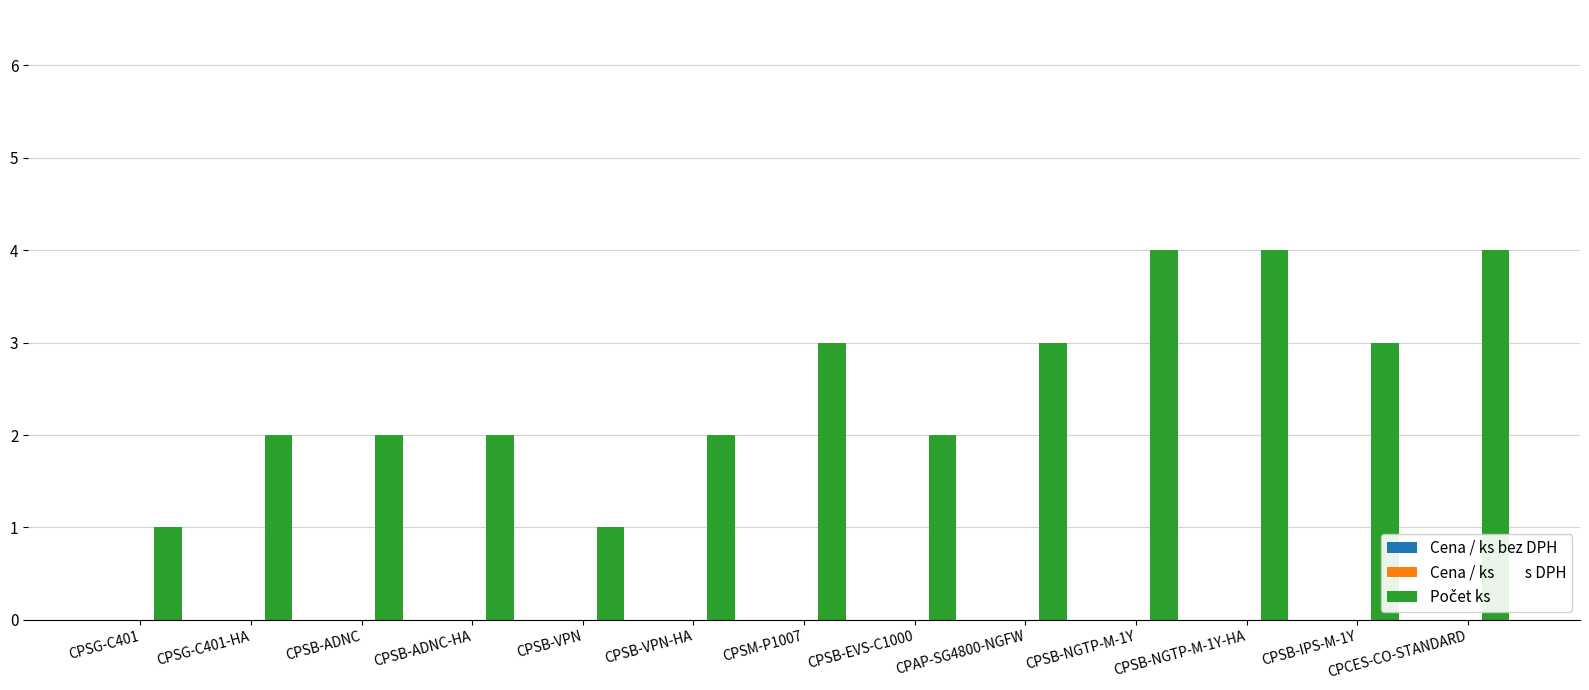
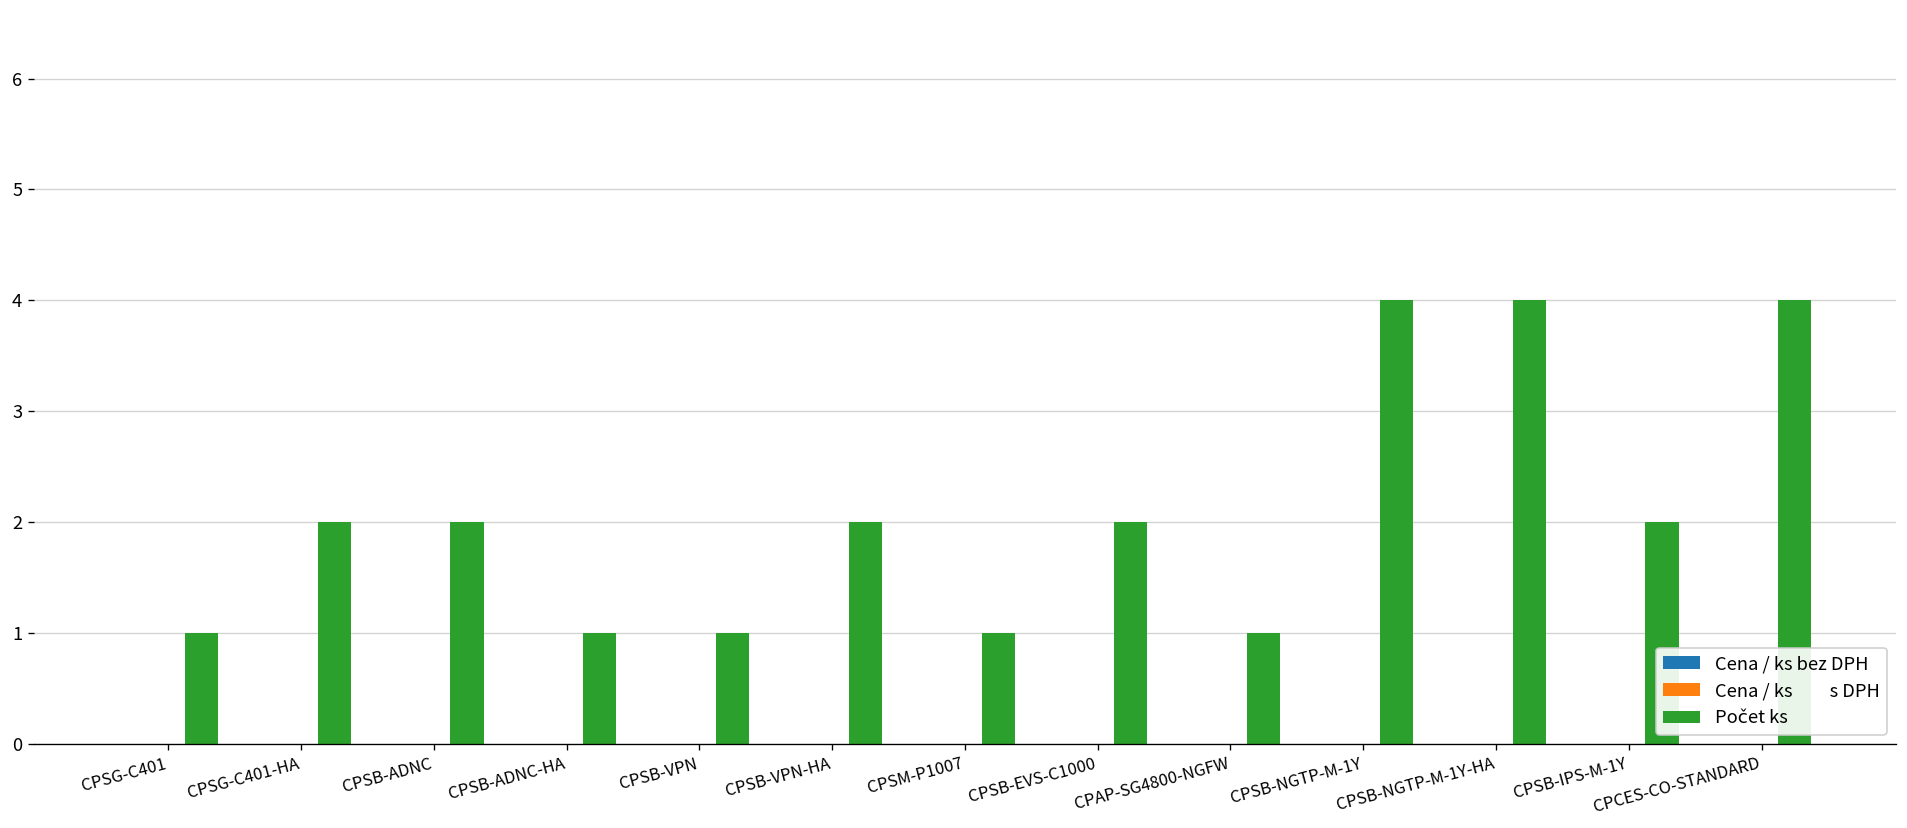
  {
    "Cena / ks bez DPH": {
      "CPSG-C401": 0,
      "CPSG-C401-HA": 0,
      "CPSB-ADNC": 0,
      "CPSB-ADNC-HA": 0,
      "CPSB-VPN": 0,
      "CPSB-VPN-HA": 0,
      "CPSM-P1007": 0,
      "CPSB-EVS-C1000": 0,
      "CPAP-SG4800-NGFW": 0,
      "CPSB-NGTP-M-1Y": 0,
      "CPSB-NGTP-M-1Y-HA": 0,
      "CPSB-IPS-M-1Y": 0,
      "CPCES-CO-STANDARD": 0
    },
    "Cena / ks s DPH": {
      "CPSG-C401": 0,
      "CPSG-C401-HA": 0,
      "CPSB-ADNC": 0,
      "CPSB-ADNC-HA": 0,
      "CPSB-VPN": 0,
      "CPSB-VPN-HA": 0,
      "CPSM-P1007": 0,
      "CPSB-EVS-C1000": 0,
      "CPAP-SG4800-NGFW": 0,
      "CPSB-NGTP-M-1Y": 0,
      "CPSB-NGTP-M-1Y-HA": 0,
      "CPSB-IPS-M-1Y": 0,
      "CPCES-CO-STANDARD": 0
    },
    "Počet ks": {
      "CPSG-C401": 1,
      "CPSG-C401-HA": 2,
      "CPSB-ADNC": 2,
-     "CPSB-ADNC-HA": 2,
+     "CPSB-ADNC-HA": 1,
      "CPSB-VPN": 1,
      "CPSB-VPN-HA": 2,
-     "CPSM-P1007": 3,
+     "CPSM-P1007": 1,
      "CPSB-EVS-C1000": 2,
-     "CPAP-SG4800-NGFW": 3,
+     "CPAP-SG4800-NGFW": 1,
      "CPSB-NGTP-M-1Y": 4,
      "CPSB-NGTP-M-1Y-HA": 4,
-     "CPSB-IPS-M-1Y": 3,
+     "CPSB-IPS-M-1Y": 2,
      "CPCES-CO-STANDARD": 4
    }
  }
